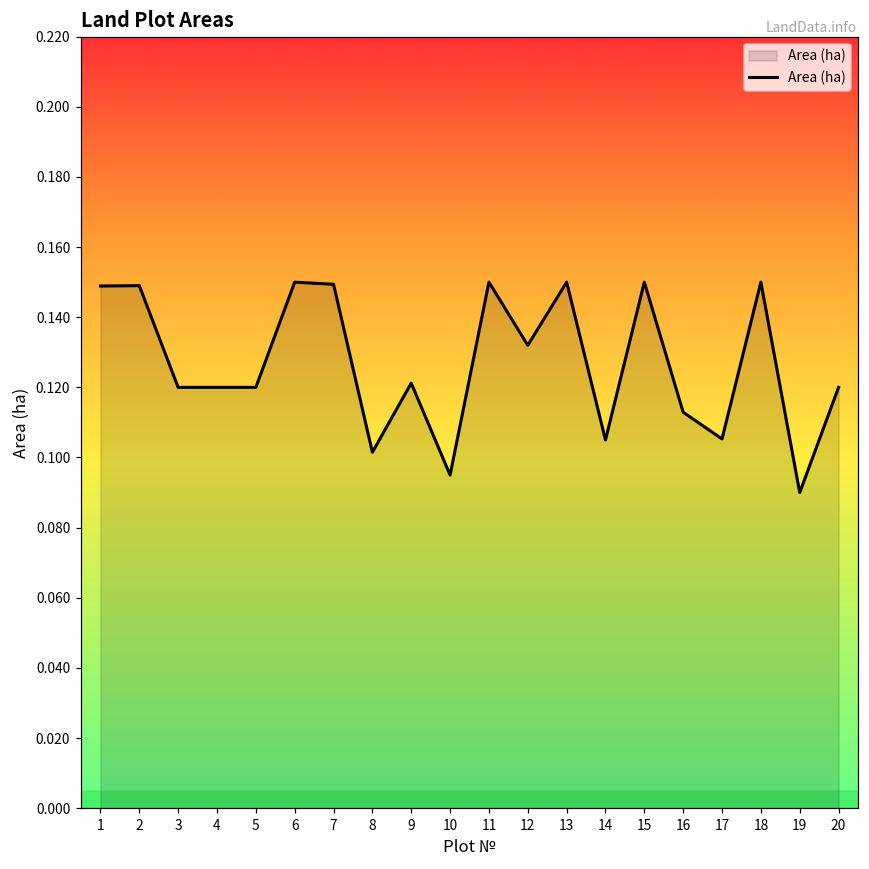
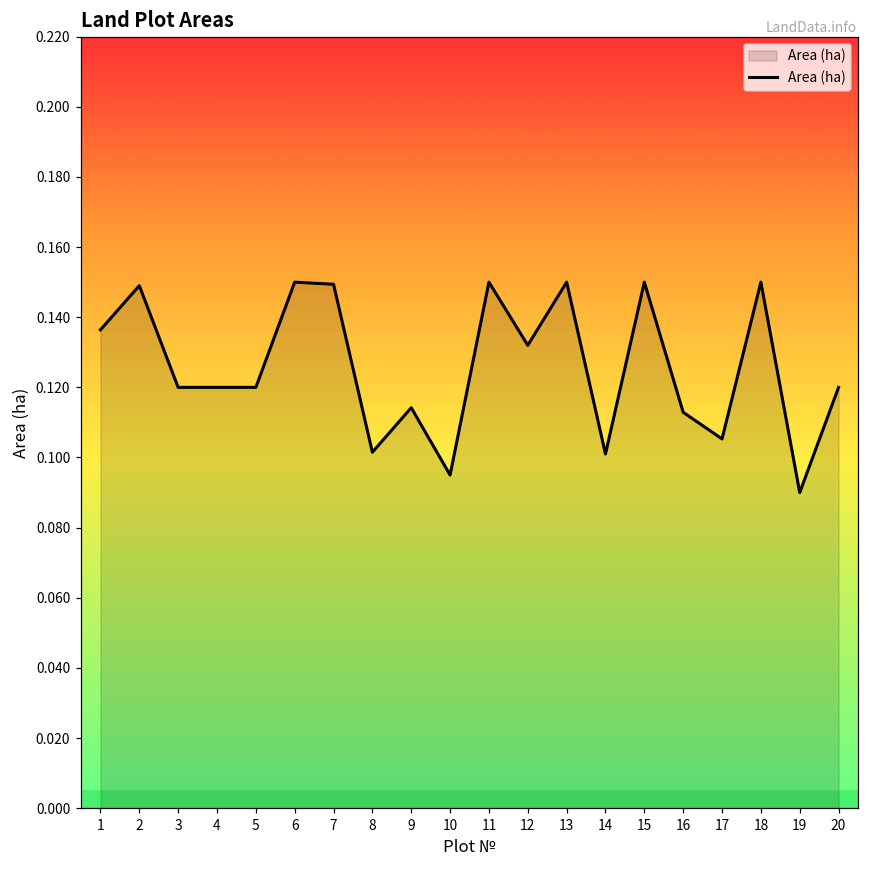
  {
-   "1": 0.149,
+   "1": 0.136,
    "2": 0.149,
    "3": 0.120,
    "4": 0.120,
    "5": 0.120,
    "6": 0.150,
    "7": 0.149,
    "8": 0.102,
-   "9": 0.121,
+   "9": 0.114,
    "10": 0.095,
    "11": 0.150,
    "12": 0.132,
    "13": 0.150,
-   "14": 0.105,
+   "14": 0.101,
    "15": 0.150,
    "16": 0.113,
    "17": 0.105,
    "18": 0.150,
    "19": 0.090,
    "20": 0.120
  }
